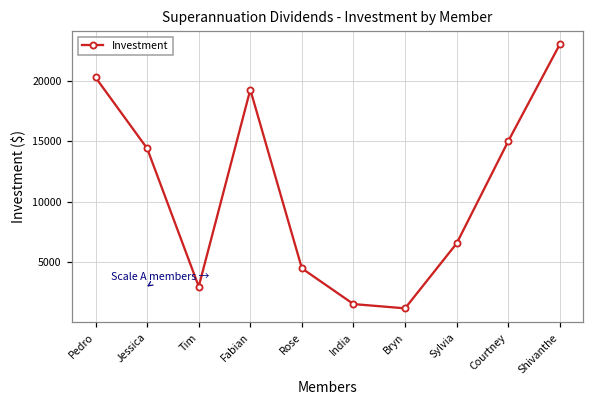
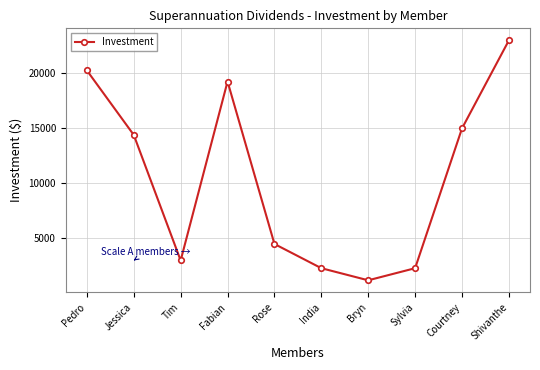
  {
    "Pedro": 20300,
    "Jessica": 14400,
    "Tim": 3000,
    "Fabian": 19300,
    "Rose": 4500,
-   "India": 1600,
+   "India": 2300,
    "Bryn": 1200,
-   "Sylvia": 6600,
+   "Sylvia": 2300,
    "Courtney": 15000,
    "Shivanthe": 23000
  }
